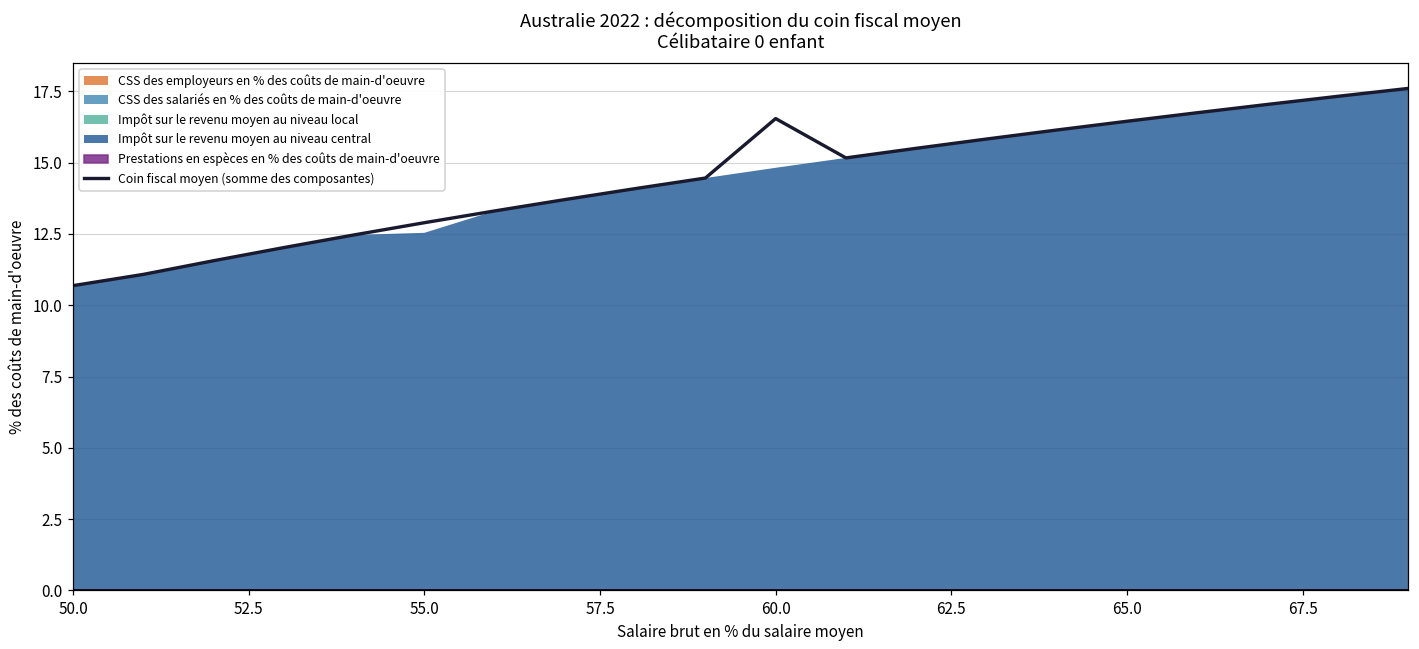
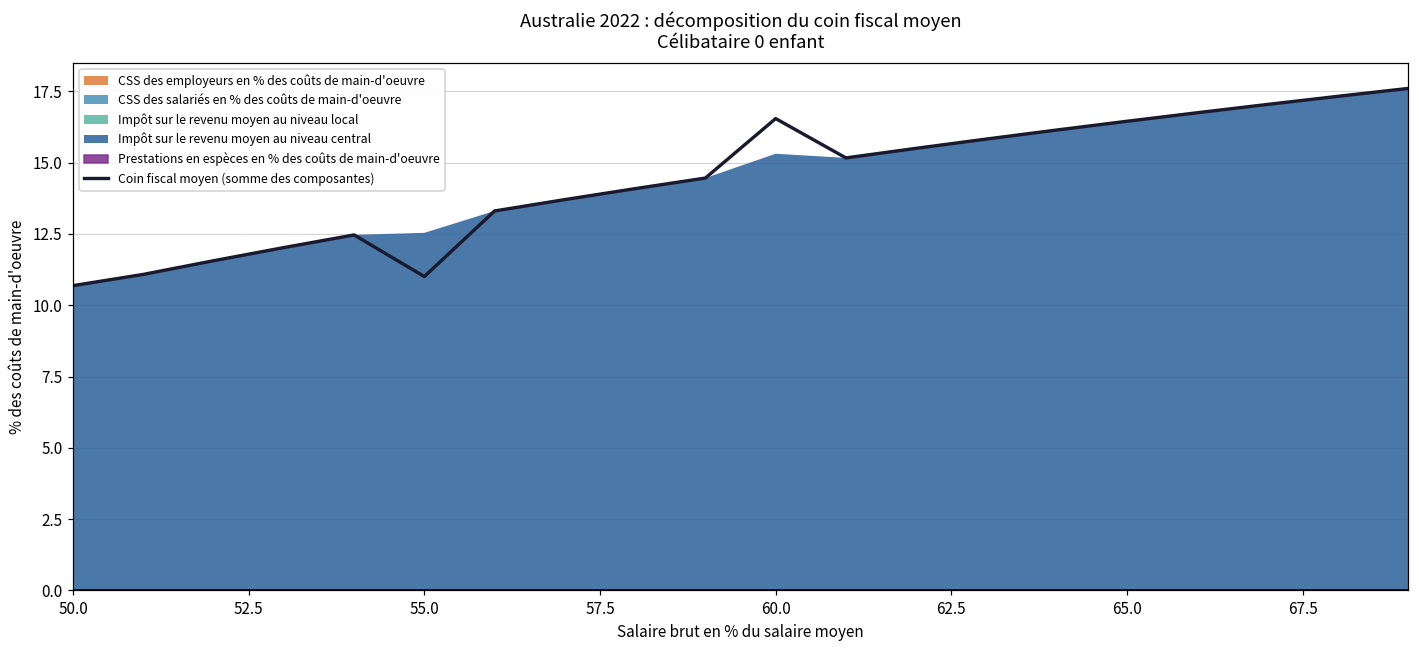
  {
    "Prestations en espèces en % des coûts de main-d'oeuvre": {
      "50.0": 0.0,
      "55.0": 0.0,
      "60.0": 0.0,
      "65.0": 0.0
    },
    "Coin fiscal moyen (somme des composantes)": {
-     "55.0": 12.9,
+     "55.0": 11.0,
      "60.0": 16.5
    },
    "Impôt sur le revenu moyen au niveau central": {
      "55.0": 12.5,
-     "60.0": 14.8
+     "60.0": 15.3
    }
  }
